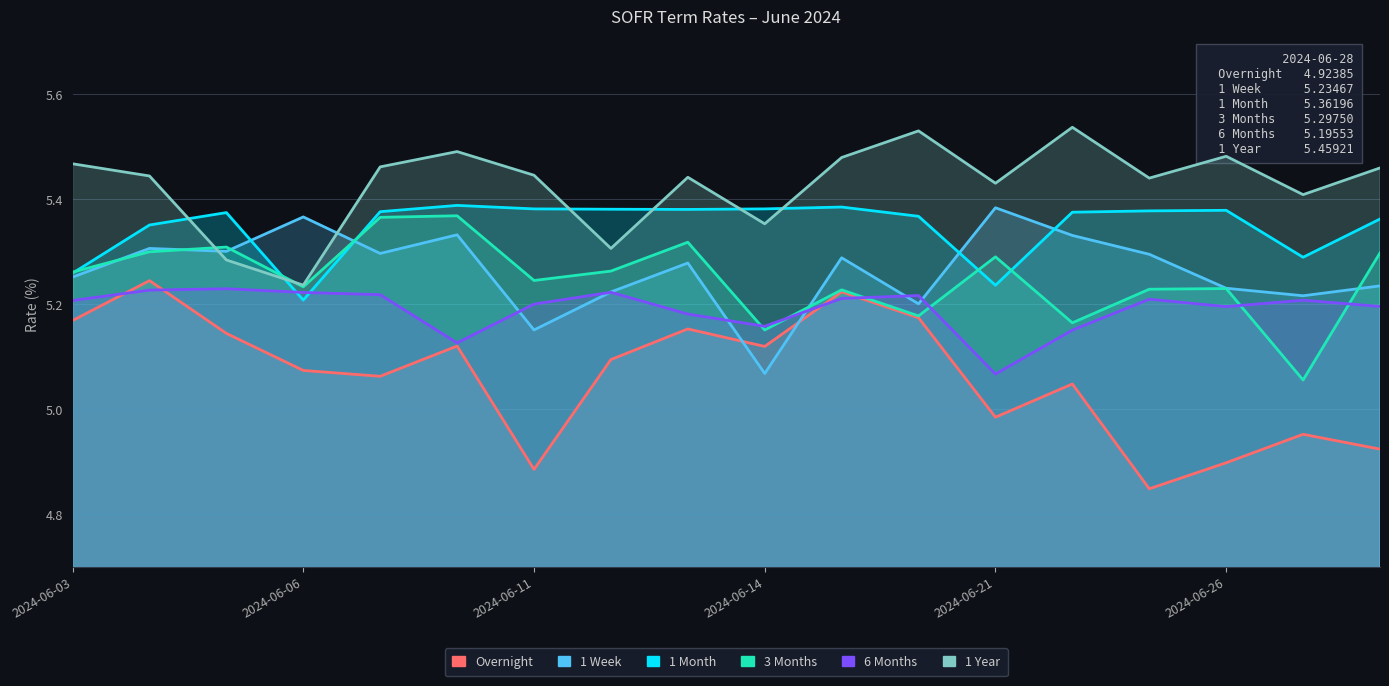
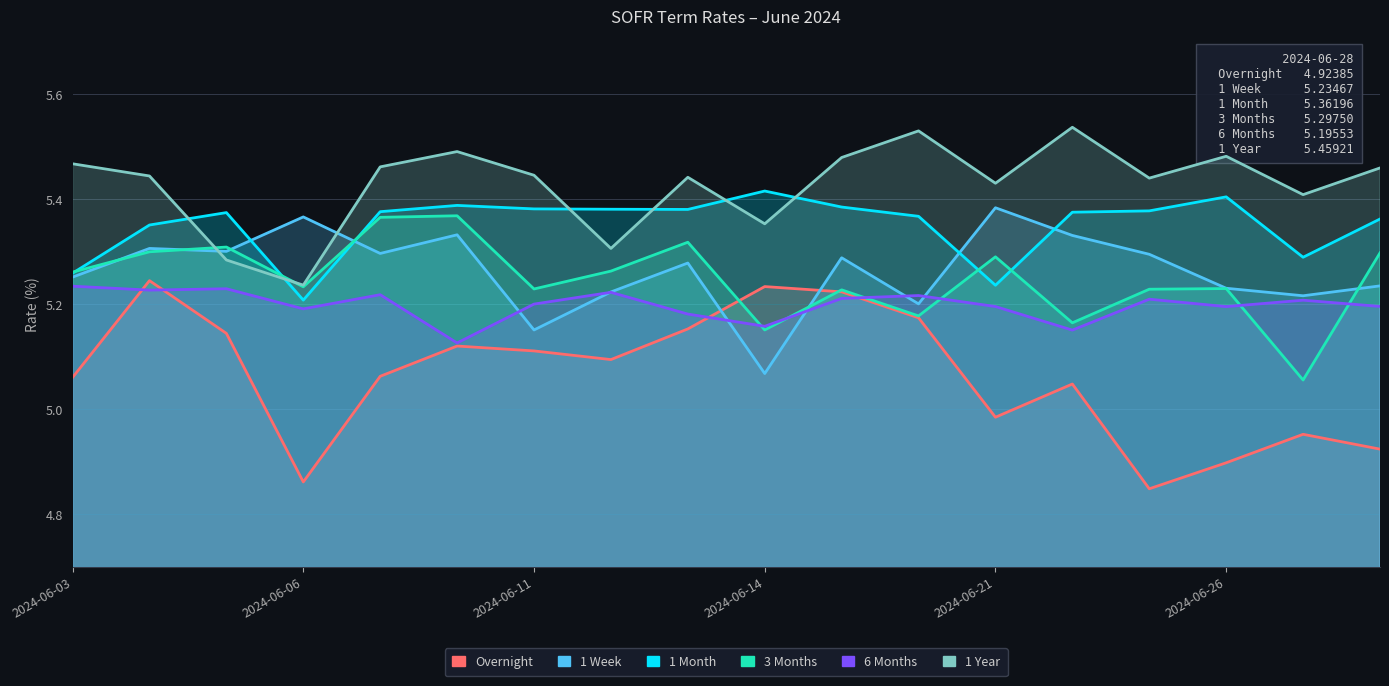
  {
    "Overnight": {
-     "2024-06-03": 5.17,
-     "2024-06-06": 5.07,
-     "2024-06-11": 4.89,
-     "2024-06-14": 5.12,
+     "2024-06-03": 5.06,
+     "2024-06-06": 4.86,
+     "2024-06-11": 5.11,
+     "2024-06-14": 5.23,
      "2024-06-21": 4.98,
      "2024-06-26": 4.90
    },
    "1 Week": {
      "2024-06-03": 5.25,
      "2024-06-06": 5.37,
      "2024-06-11": 5.15,
      "2024-06-14": 5.07,
      "2024-06-21": 5.38
    },
    "1 Month": {
      "2024-06-06": 5.21,
      "2024-06-11": 5.38,
-     "2024-06-14": 5.38,
+     "2024-06-14": 5.42,
      "2024-06-21": 5.24,
-     "2024-06-26": 5.38
+     "2024-06-26": 5.40
    },
    "3 Months": {
-     "2024-06-11": 5.24,
+     "2024-06-11": 5.23,
      "2024-06-14": 5.15,
      "2024-06-21": 5.29
    },
    "6 Months": {
-     "2024-06-03": 5.21,
-     "2024-06-06": 5.22,
+     "2024-06-03": 5.23,
+     "2024-06-06": 5.19,
      "2024-06-11": 5.20,
      "2024-06-14": 5.16,
-     "2024-06-21": 5.07,
+     "2024-06-21": 5.20,
      "2024-06-26": 5.20
    },
    "1 Year": {
      "2024-06-03": 5.47,
      "2024-06-11": 5.45,
      "2024-06-14": 5.35,
      "2024-06-21": 5.43
    }
  }
